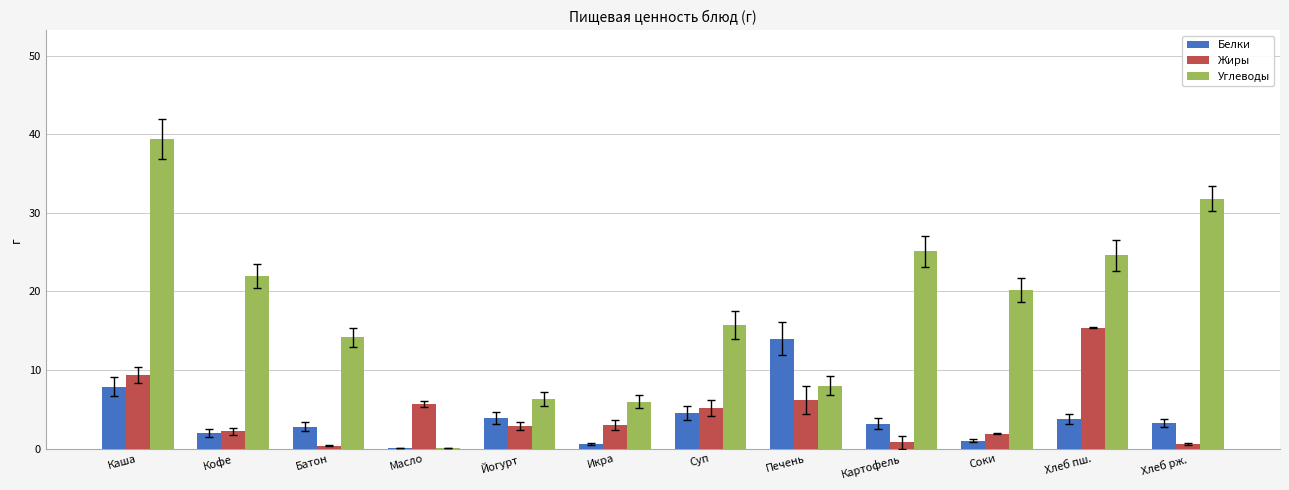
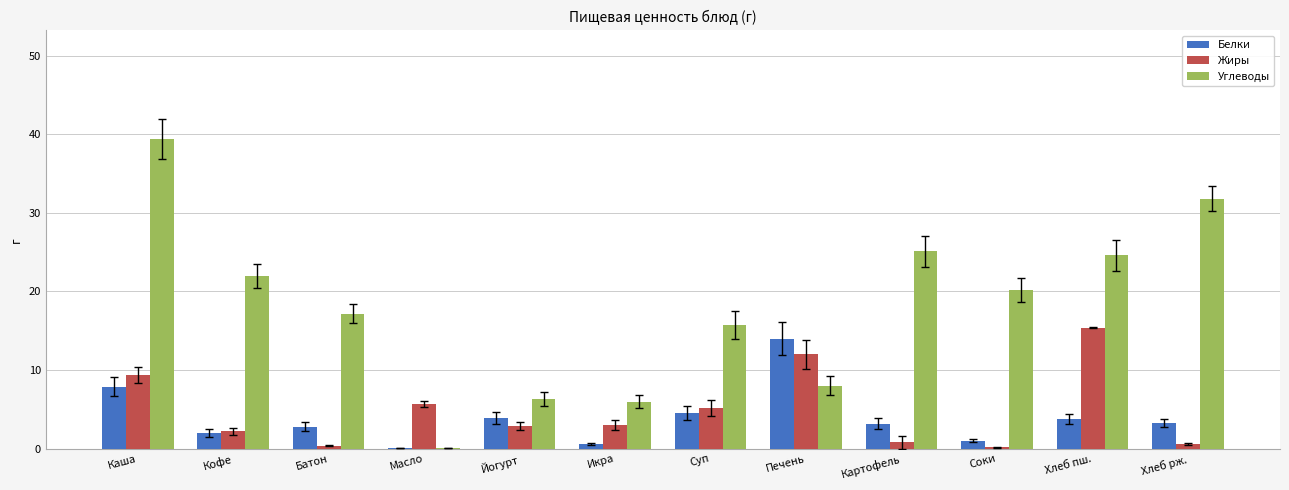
  {
    "Жиры": {
      "Каша": 9,
      "Кофе": 2,
      "Батон": 0,
      "Масло": 6,
      "Йогурт": 3,
      "Икра": 3,
      "Суп": 5,
-     "Печень": 6,
+     "Печень": 12,
      "Картофель": 1,
-     "Соки": 2,
+     "Соки": 0,
      "Хлеб пш.": 15,
      "Хлеб рж.": 1
    },
    "Углеводы": {
      "Каша": 39,
      "Кофе": 22,
-     "Батон": 14,
+     "Батон": 17,
      "Йогурт": 6,
      "Икра": 6,
      "Суп": 16,
      "Печень": 8,
      "Картофель": 25,
      "Соки": 20,
      "Хлеб пш.": 25,
      "Хлеб рж.": 32
    }
  }
